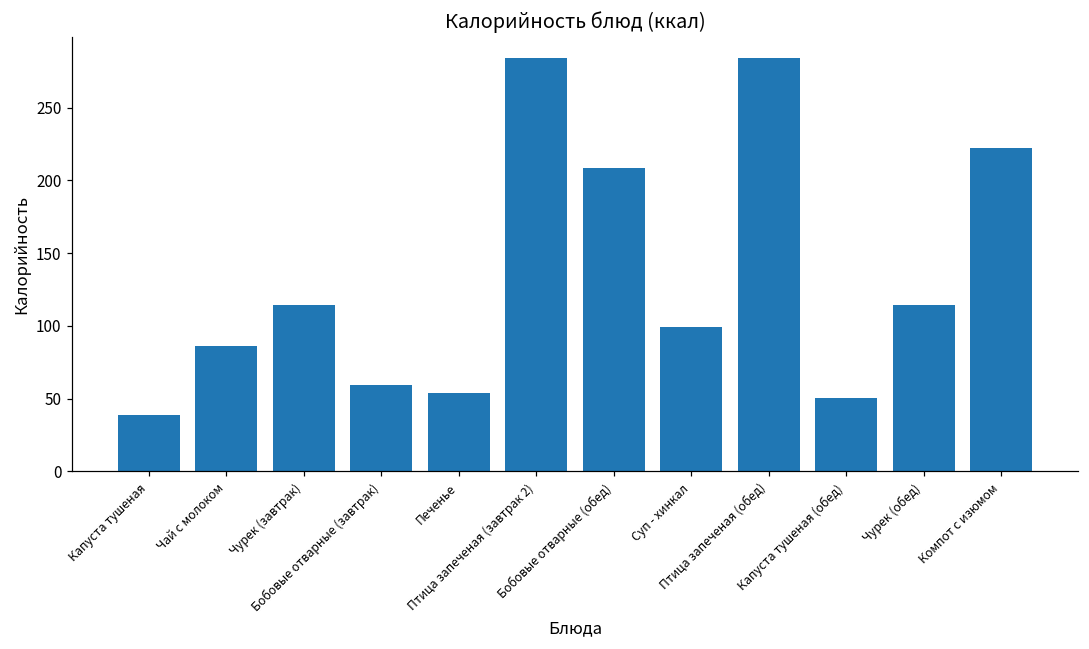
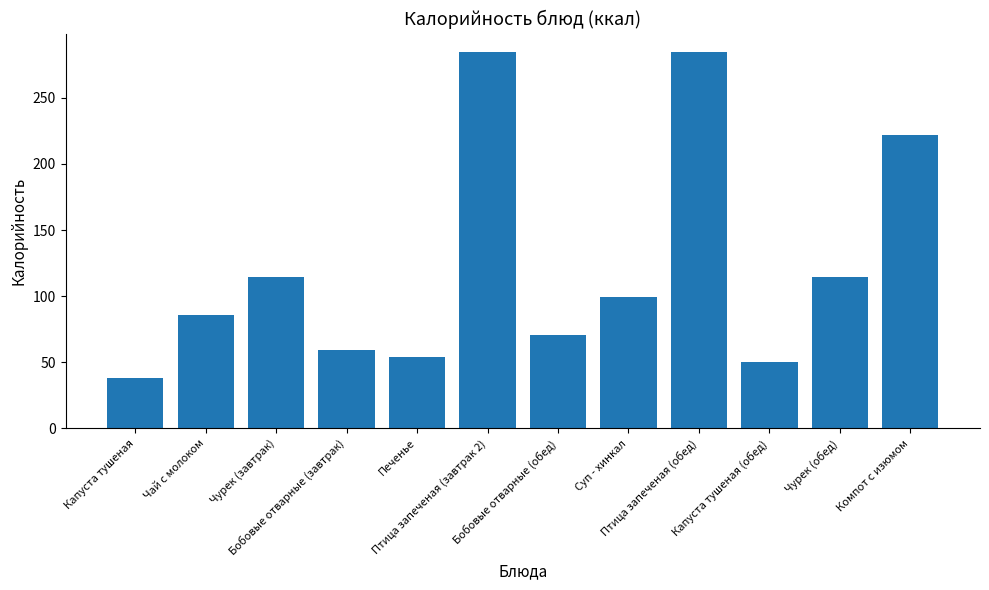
  {
    "Капуста тушеная": 39,
    "Чай с молоком": 86,
    "Чурек (завтрак)": 114,
    "Бобовые отварные (завтрак)": 59,
    "Печенье": 54,
    "Птица запеченая (завтрак 2)": 284,
-   "Бобовые отварные (обед)": 209,
+   "Бобовые отварные (обед)": 71,
    "Суп - хинкал": 99,
    "Птица запеченая (обед)": 284,
    "Капуста тушеная (обед)": 50,
    "Чурек (обед)": 114,
    "Компот с изюмом": 222
  }
